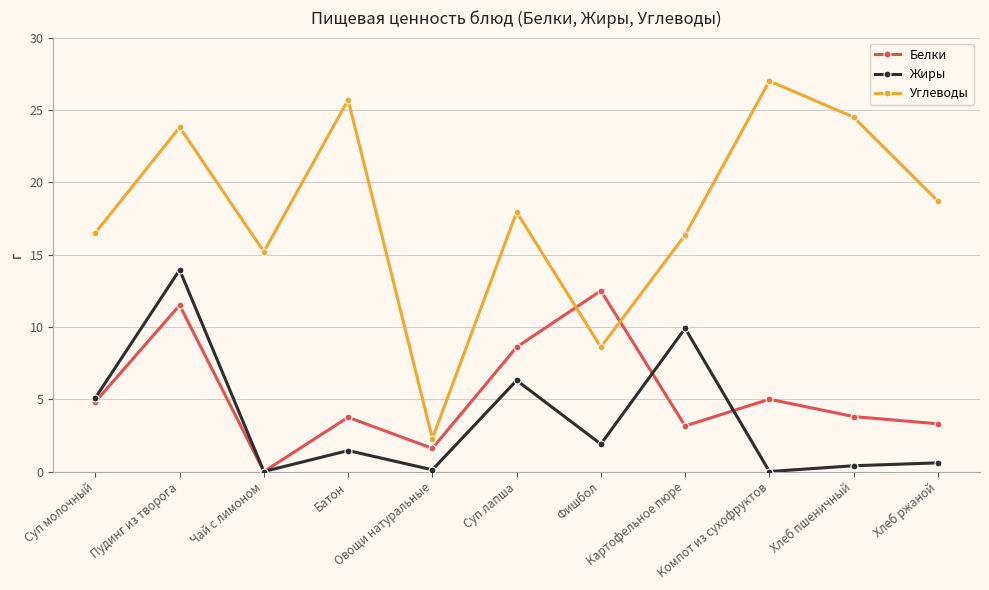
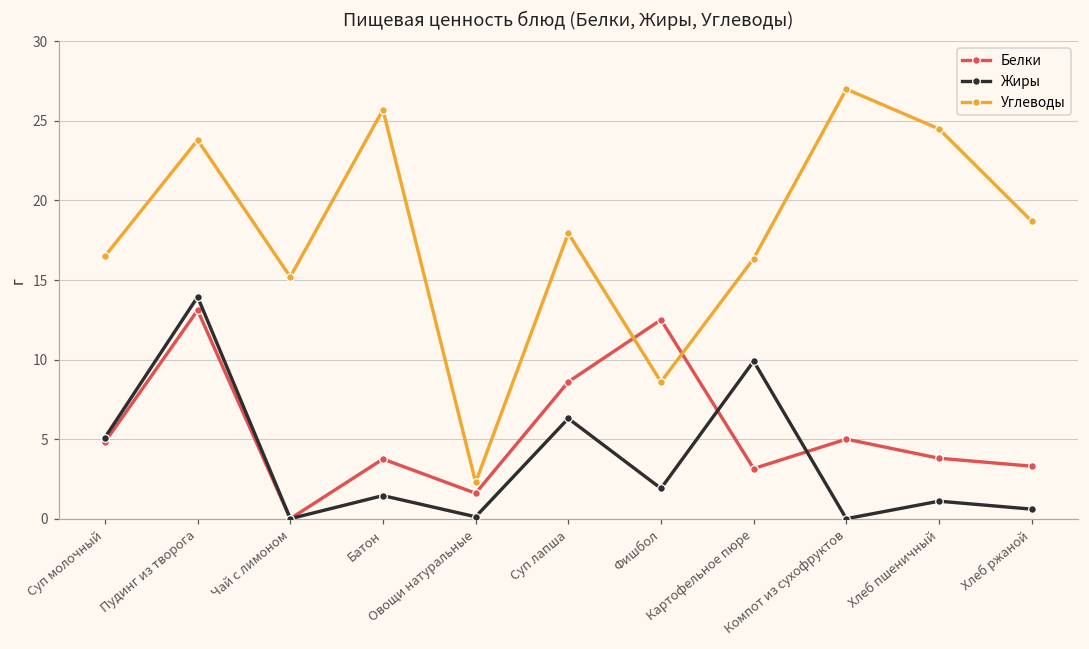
  {
    "Белки": {
      "Суп молочный": 4.8,
-     "Пудинг из творога": 11.5,
+     "Пудинг из творога": 13.1,
      "Батон": 3.8,
      "Овощи натуральные": 1.6,
      "Суп лапша": 8.6,
      "Фишбол": 12.5,
      "Картофельное пюре": 3.2,
      "Компот из сухофруктов": 5.0,
      "Хлеб пшеничный": 3.8,
      "Хлеб ржаной": 3.3
    },
    "Жиры": {
      "Суп молочный": 5.1,
      "Пудинг из творога": 13.9,
      "Батон": 1.5,
      "Овощи натуральные": 0.1,
      "Суп лапша": 6.3,
      "Фишбол": 1.9,
      "Картофельное пюре": 9.9,
      "Компот из сухофруктов": 0.0,
-     "Хлеб пшеничный": 0.4,
+     "Хлеб пшеничный": 1.1,
      "Хлеб ржаной": 0.6
    },
    "Углеводы": {
      "Суп молочный": 16.5,
      "Пудинг из творога": 23.8,
      "Чай с лимоном": 15.2,
      "Батон": 25.7,
      "Овощи натуральные": 2.3,
      "Суп лапша": 17.9,
      "Фишбол": 8.6,
      "Картофельное пюре": 16.4,
      "Компот из сухофруктов": 27.0,
      "Хлеб пшеничный": 24.5,
      "Хлеб ржаной": 18.7
    }
  }
